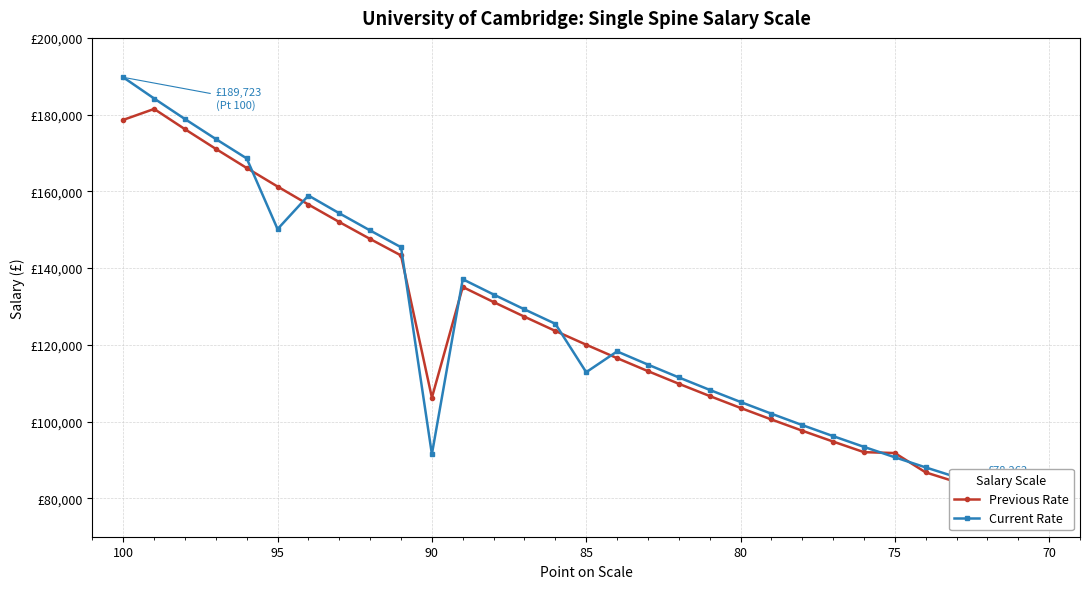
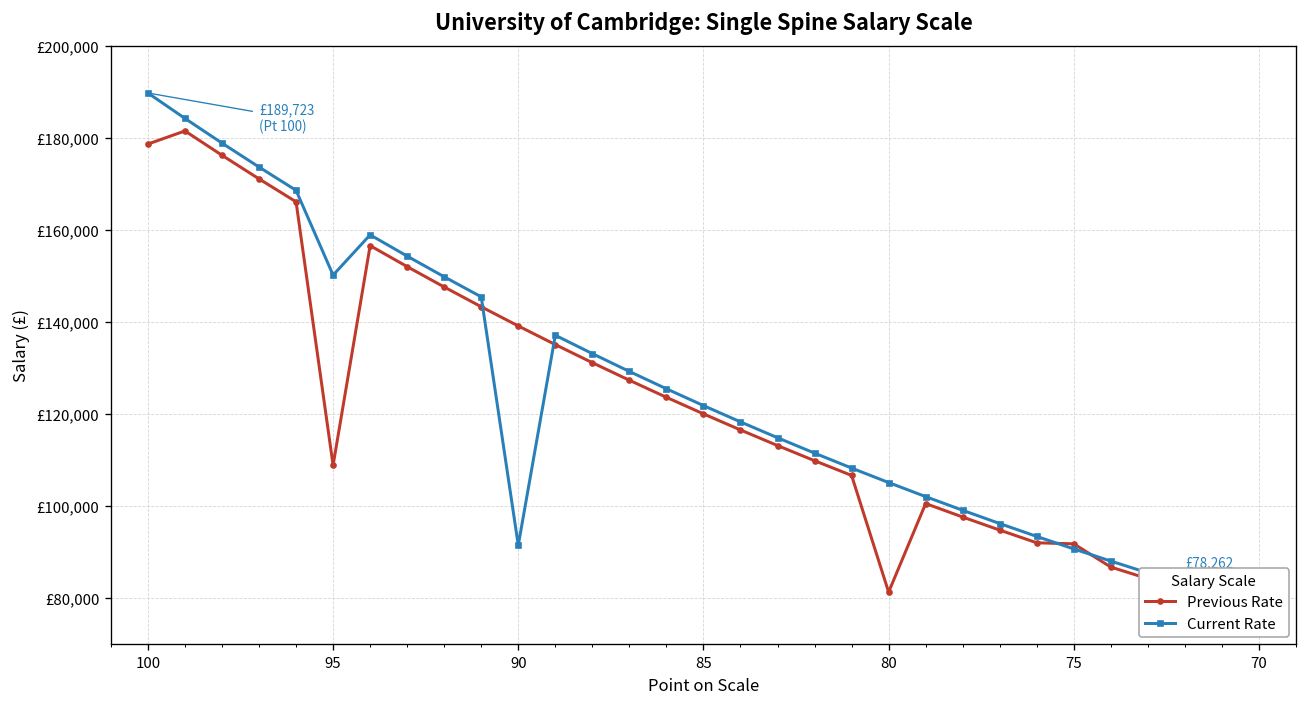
  {
    "Previous Rate": {
      "100": "£179,000",
-     "95": "£161,000",
-     "90": "£106,000",
+     "95": "£109,000",
+     "90": "£139,000",
      "85": "£120,000",
-     "80": "£104,000",
+     "80": "£81,000",
      "75": "£92,000"
    },
    "Current Rate": {
      "100": "£190,000",
      "95": "£150,000",
      "90": "£92,000",
-     "85": "£113,000",
+     "85": "£122,000",
      "80": "£105,000",
      "75": "£91,000"
    }
  }
